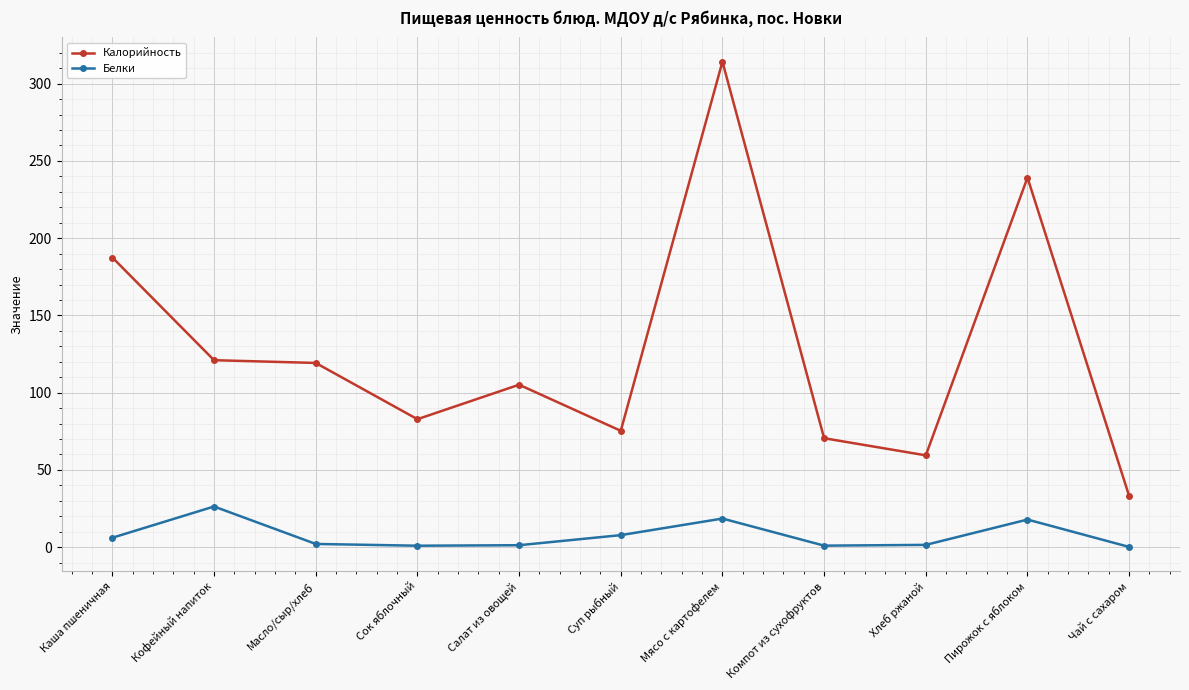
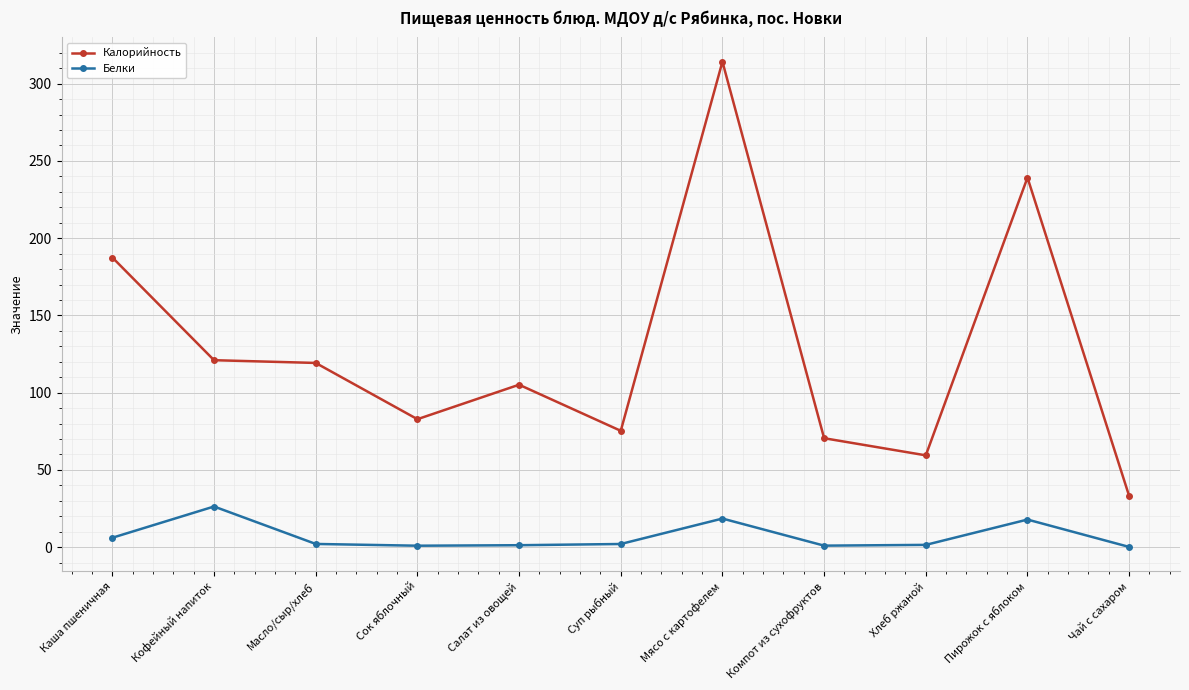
  {
    "Калорийность": {
      "Каша пшеничная": 187,
      "Кофейный напиток": 121,
      "Масло/сыр/хлеб": 119,
      "Сок яблочный": 83,
      "Салат из овощей": 105,
      "Суп рыбный": 75,
      "Мясо с картофелем": 314,
      "Компот из сухофруктов": 70,
      "Хлеб ржаной": 59,
      "Пирожок с яблоком": 239,
      "Чай с сахаром": 33
    },
    "Белки": {
      "Каша пшеничная": 6,
      "Кофейный напиток": 26,
      "Масло/сыр/хлеб": 2,
      "Сок яблочный": 1,
      "Салат из овощей": 1,
-     "Суп рыбный": 8,
+     "Суп рыбный": 2,
      "Мясо с картофелем": 18,
      "Компот из сухофруктов": 1,
      "Хлеб ржаной": 1,
      "Пирожок с яблоком": 18,
      "Чай с сахаром": 0
    }
  }
